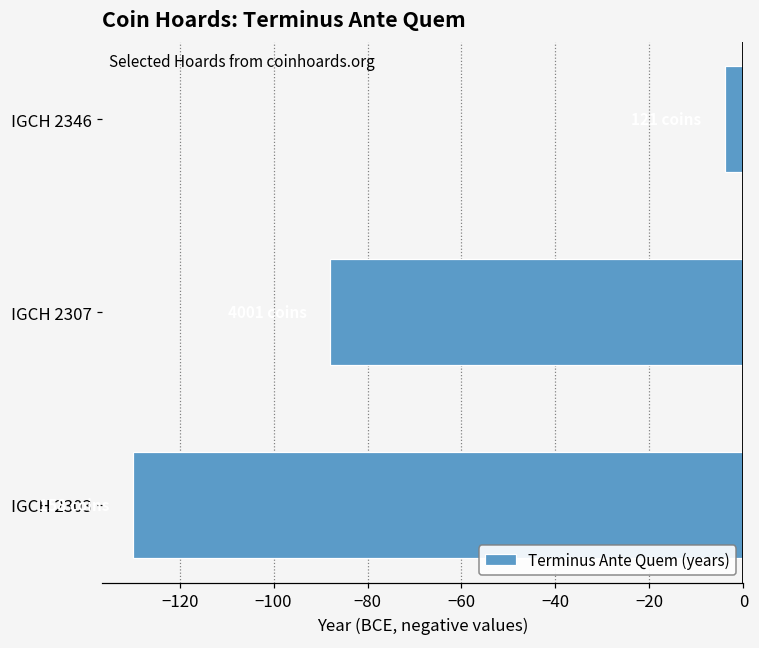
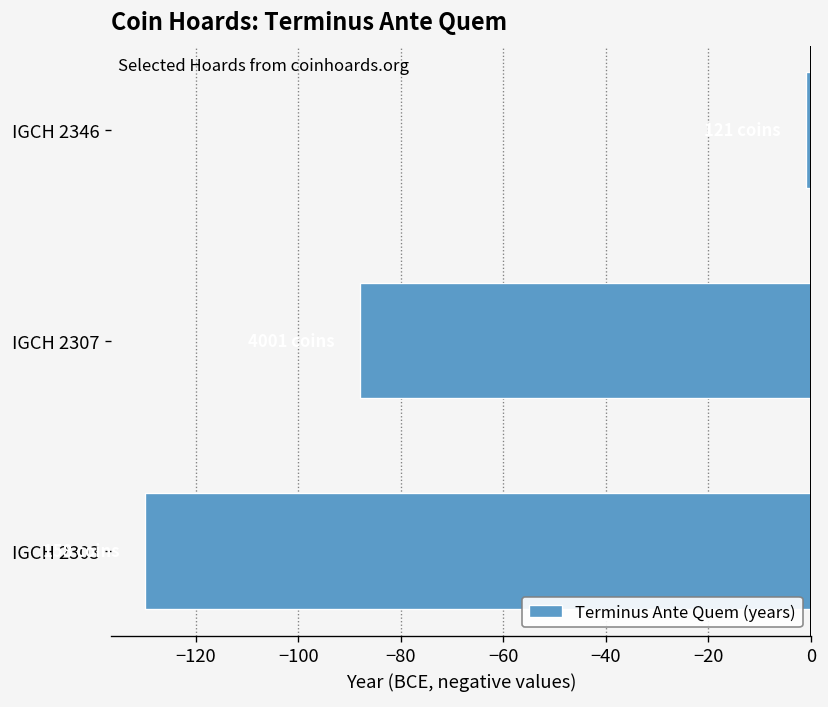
  {
-   "IGCH 2346": -4,
+   "IGCH 2346": -1,
    "IGCH 2307": -88,
    "IGCH 2303": -130
  }
